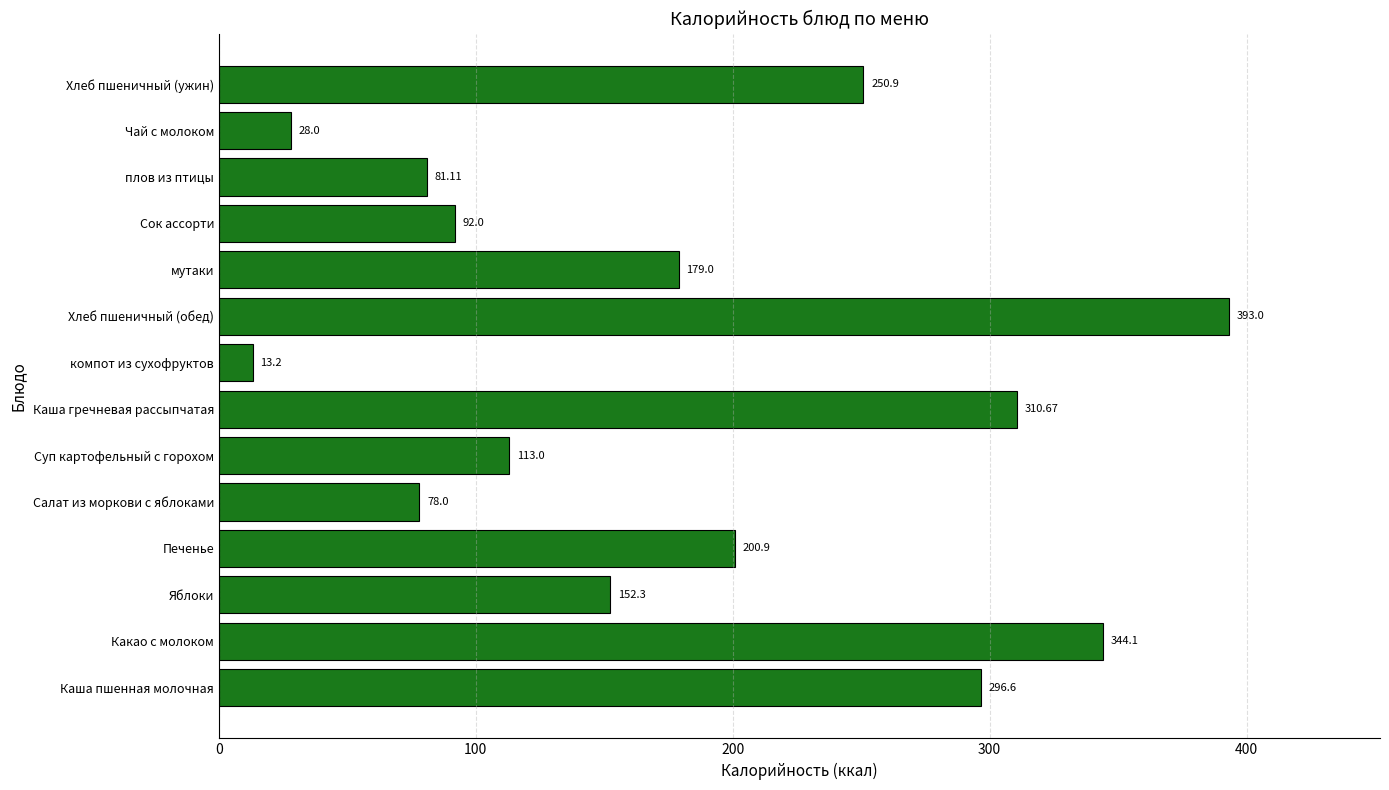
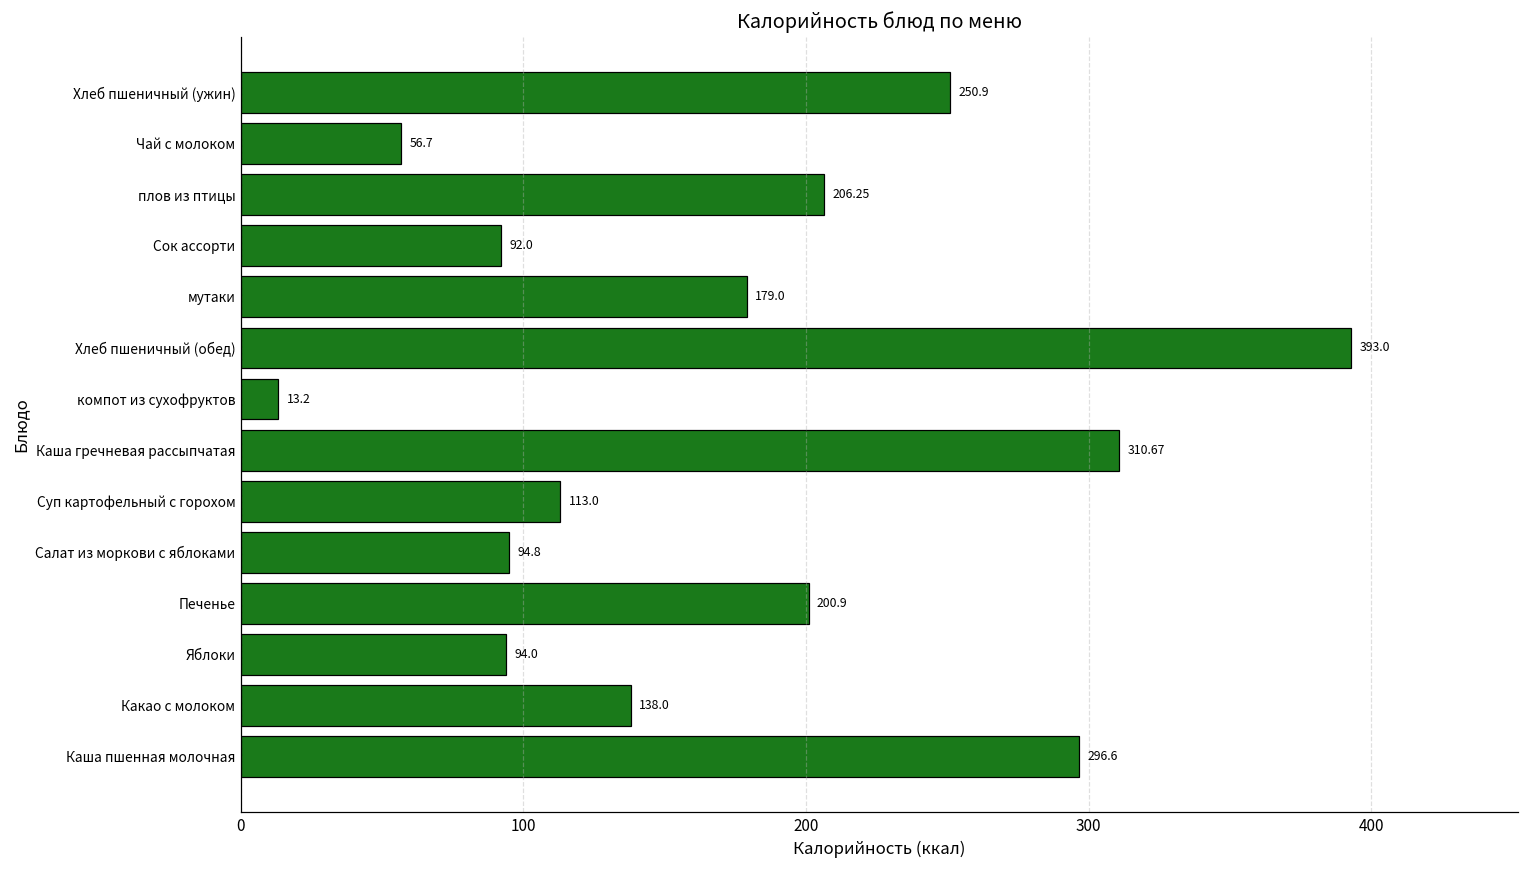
  {
    "Хлеб пшеничный (ужин)": 250.9,
-   "Чай с молоком": 28.0,
-   "плов из птицы": 81.11,
+   "Чай с молоком": 56.7,
+   "плов из птицы": 206.25,
    "Сок ассорти": 92.0,
    "мутаки": 179.0,
    "Хлеб пшеничный (обед)": 393.0,
    "компот из сухофруктов": 13.2,
    "Каша гречневая рассыпчатая": 310.67,
    "Суп картофельный с горохом": 113.0,
-   "Салат из моркови с яблоками": 78.0,
+   "Салат из моркови с яблоками": 94.8,
    "Печенье": 200.9,
-   "Яблоки": 152.3,
-   "Какао с молоком": 344.1,
+   "Яблоки": 94.0,
+   "Какао с молоком": 138.0,
    "Каша пшенная молочная": 296.6
  }
